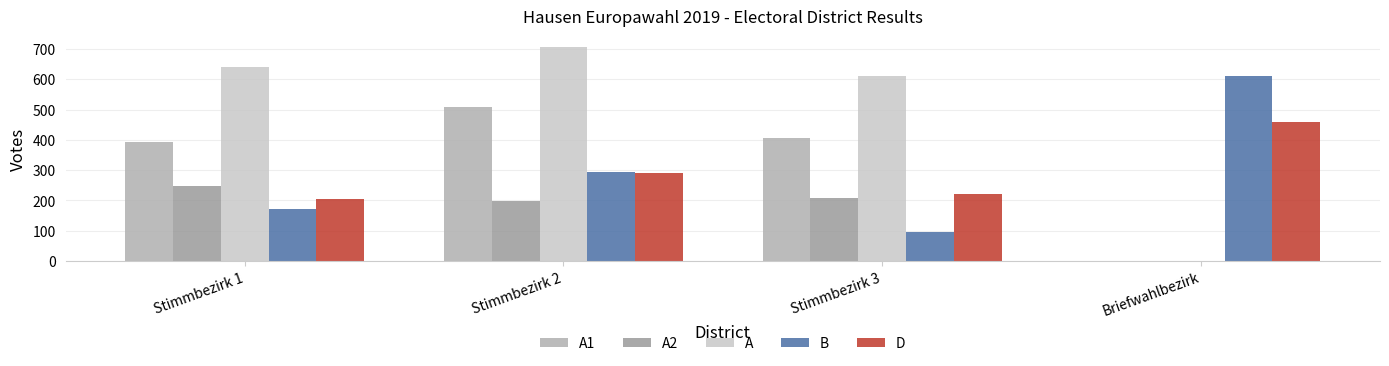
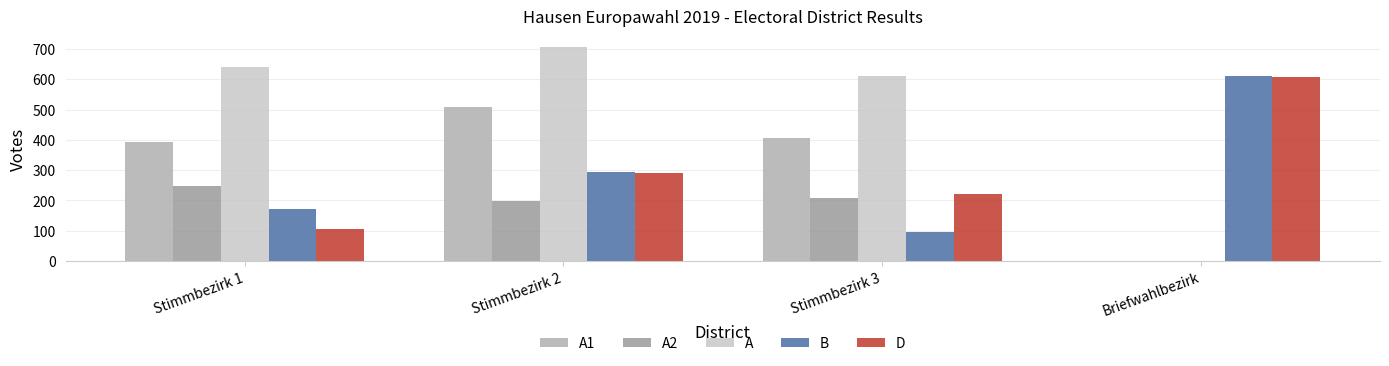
  {
    "B": {
      "Stimmbezirk 1": 170,
      "Stimmbezirk 2": 300,
      "Stimmbezirk 3": 100,
      "Briefwahlbezirk": 610
    },
    "D": {
-     "Stimmbezirk 1": 200,
+     "Stimmbezirk 1": 110,
      "Stimmbezirk 2": 290,
      "Stimmbezirk 3": 220,
-     "Briefwahlbezirk": 460
+     "Briefwahlbezirk": 610
    }
  }
